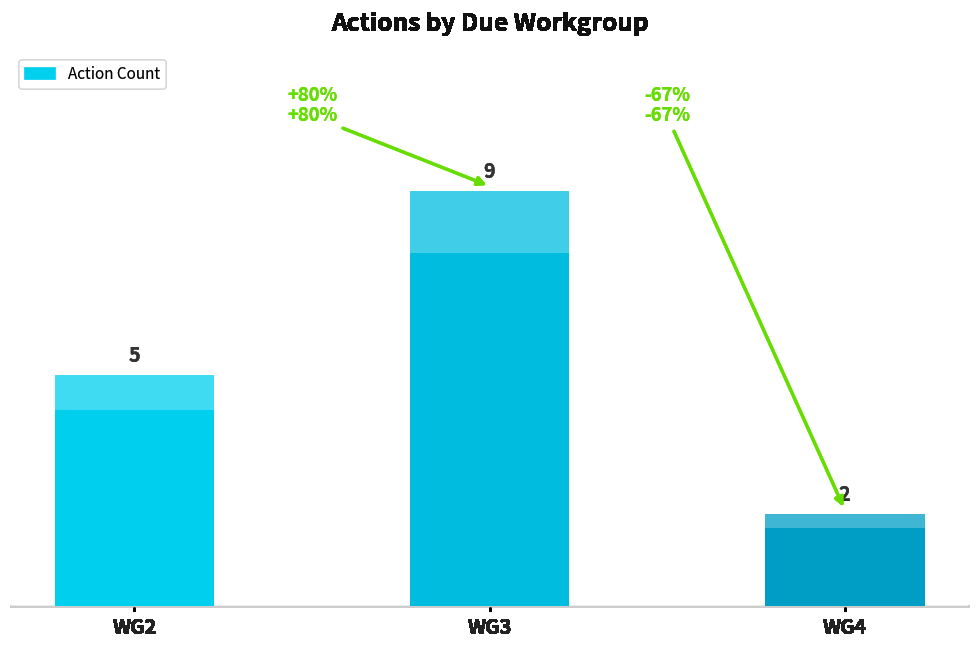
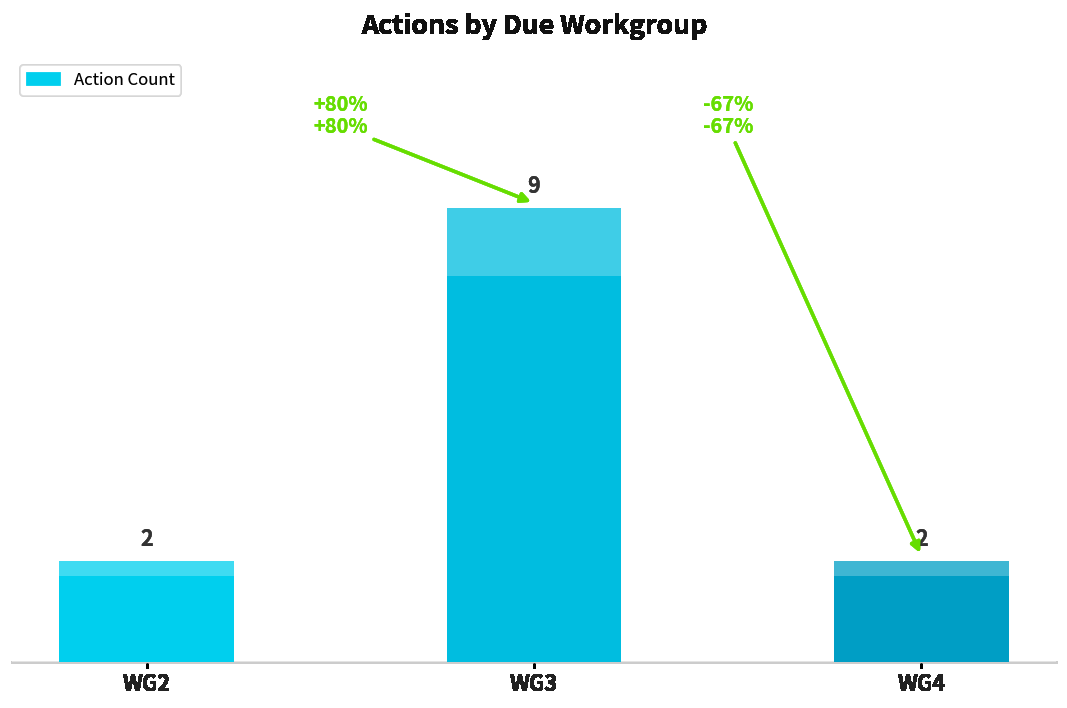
  {
    "Action Count": {
-     "WG2": 5,
+     "WG2": 2,
      "WG3": 9
    }
  }
